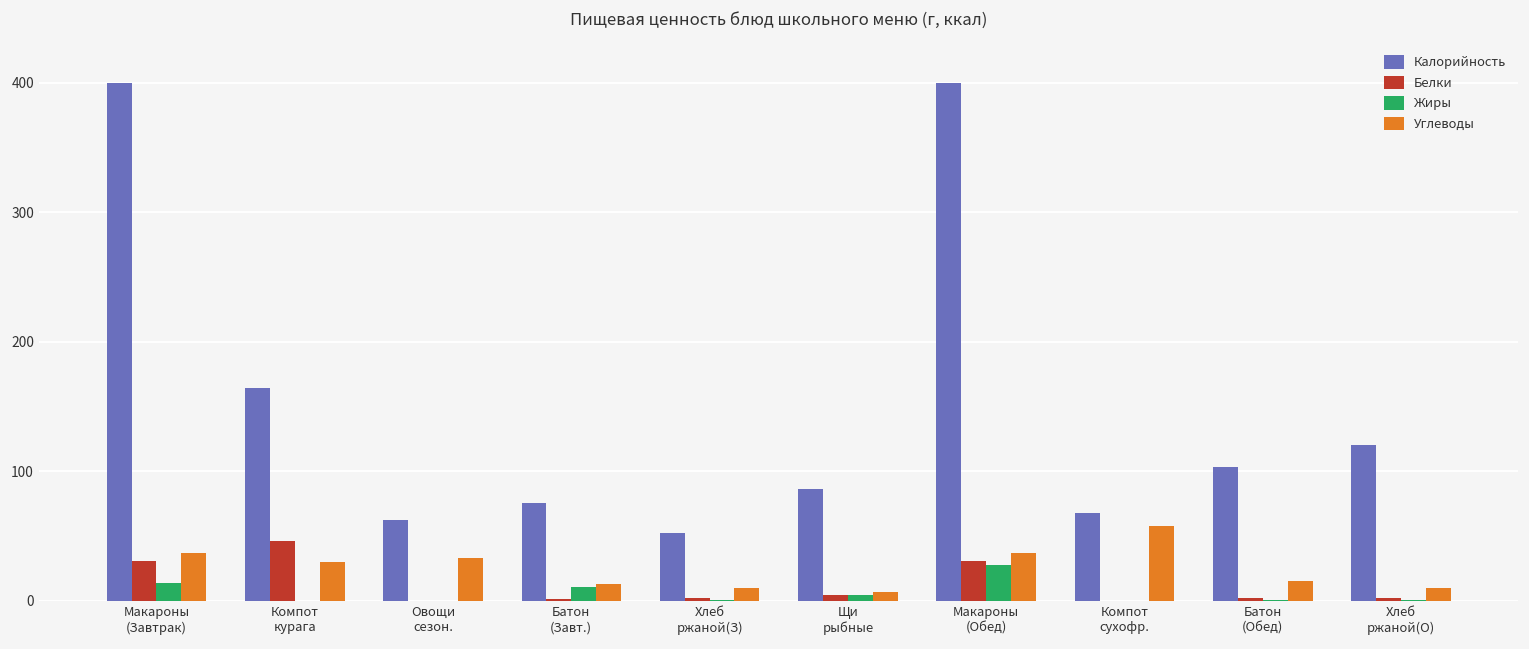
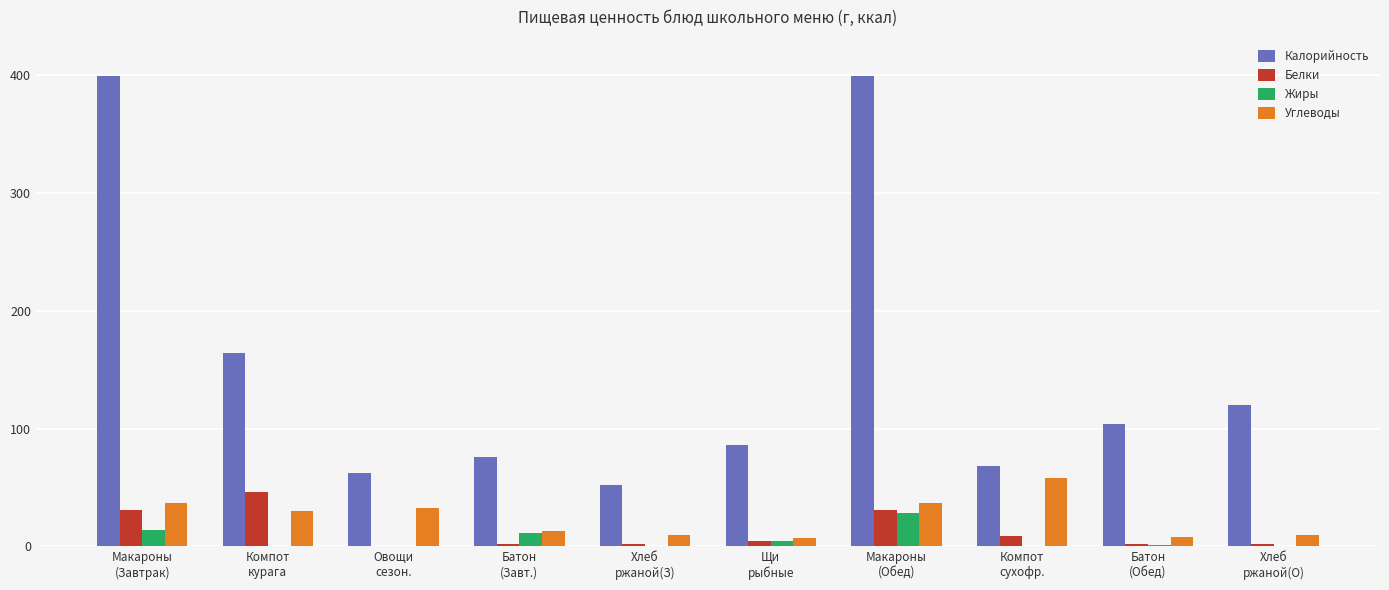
  {
    "Калорийность": {
      "Макароны (Завтрак)": 400,
      "Компот курага": 164,
      "Овощи сезон.": 63,
      "Батон (Завт.)": 75,
      "Хлеб ржаной(З)": 52,
      "Щи рыбные": 86,
      "Макароны (Обед)": 400,
      "Компот сухофр.": 68,
      "Батон (Обед)": 104,
      "Хлеб ржаной(О)": 120
    },
    "Белки": {
      "Макароны (Завтрак)": 31,
      "Компот курага": 46,
      "Щи рыбные": 5,
      "Макароны (Обед)": 31,
-     "Компот сухофр.": 0,
+     "Компот сухофр.": 9,
      "Батон (Обед)": 2
    },
    "Жиры": {
      "Макароны (Завтрак)": 14,
      "Батон (Завт.)": 11,
      "Щи рыбные": 4,
      "Макароны (Обед)": 28,
      "Компот сухофр.": 0
    },
    "Углеводы": {
      "Макароны (Завтрак)": 37,
      "Компот курага": 30,
      "Овощи сезон.": 33,
      "Батон (Завт.)": 13,
      "Хлеб ржаной(З)": 10,
      "Щи рыбные": 7,
      "Макароны (Обед)": 37,
      "Компот сухофр.": 58,
-     "Батон (Обед)": 15,
+     "Батон (Обед)": 8,
      "Хлеб ржаной(О)": 10
    }
  }
